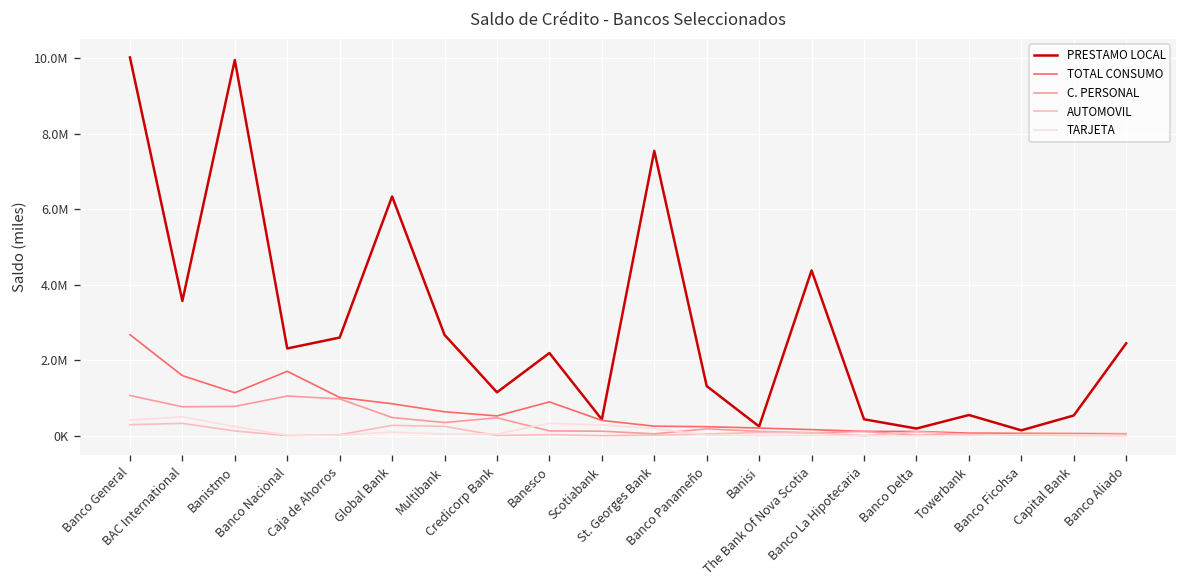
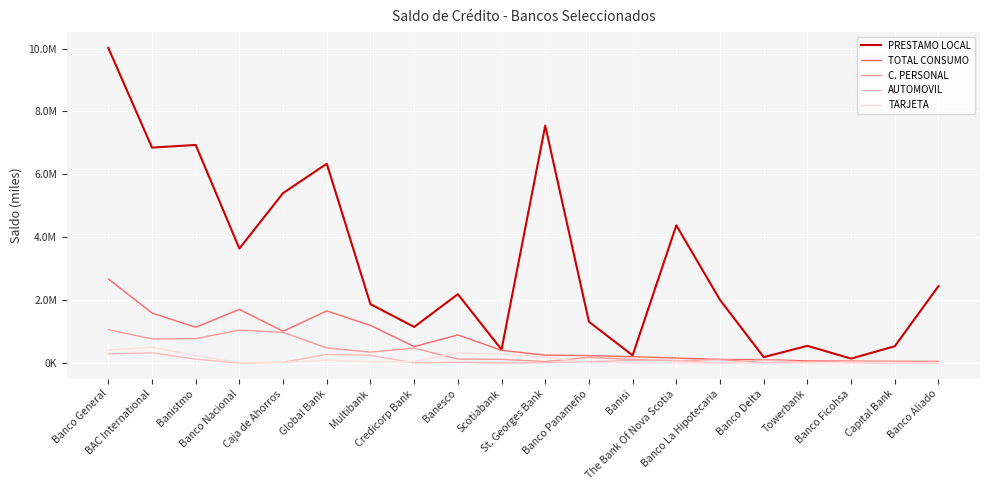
  {
    "PRESTAMO LOCAL": {
      "Banco General": 10000000,
-     "BAC International": 3600000,
-     "Banistmo": 10000000,
-     "Banco Nacional": 2300000,
-     "Caja de Ahorros": 2600000,
+     "BAC International": 6900000,
+     "Banistmo": 6900000,
+     "Banco Nacional": 3600000,
+     "Caja de Ahorros": 5400000,
      "Global Bank": 6300000,
-     "Multibank": 2700000,
+     "Multibank": 1900000,
      "Credicorp Bank": 1100000,
      "Banesco": 2200000,
      "St. Georges Bank": 7500000,
      "Banco Panameño": 1300000,
      "The Bank Of Nova Scotia": 4400000,
-     "Banco La Hipotecaria": 400000,
+     "Banco La Hipotecaria": 2000000,
      "Towerbank": 500000,
      "Capital Bank": 500000,
      "Banco Aliado": 2400000
    },
    "TOTAL CONSUMO": {
      "Banco General": 2700000,
      "BAC International": 1600000,
      "Banistmo": 1100000,
      "Banco Nacional": 1700000,
-     "Global Bank": 800000,
-     "Multibank": 600000,
+     "Global Bank": 1700000,
+     "Multibank": 1200000,
      "Banesco": 900000
    }
  }
